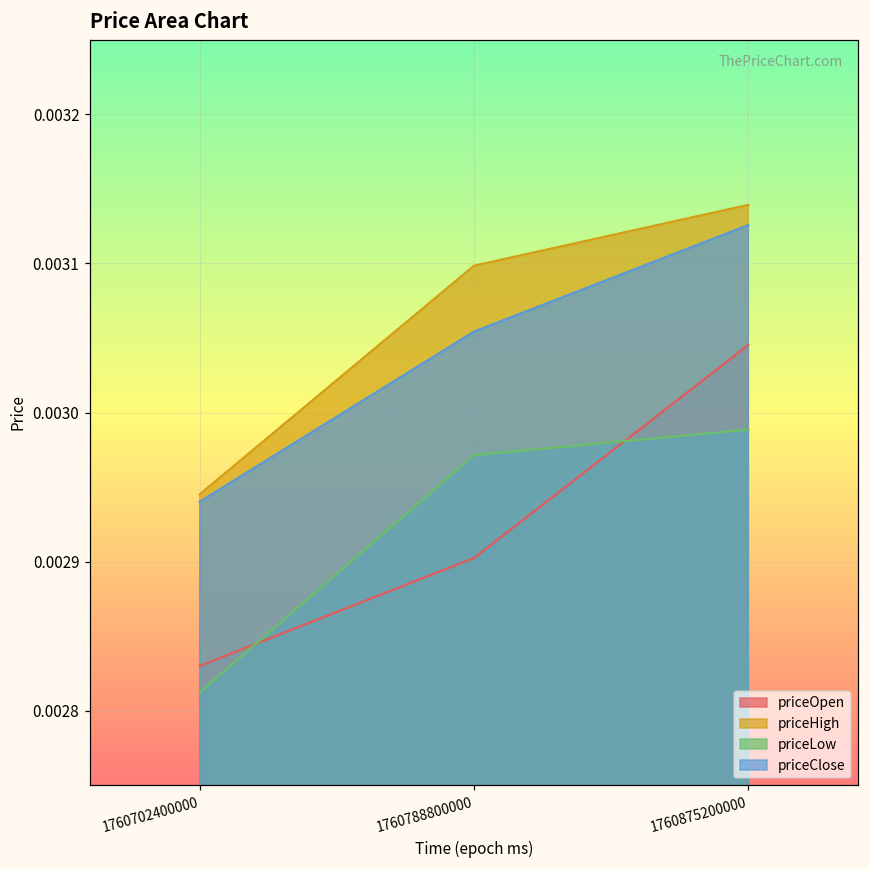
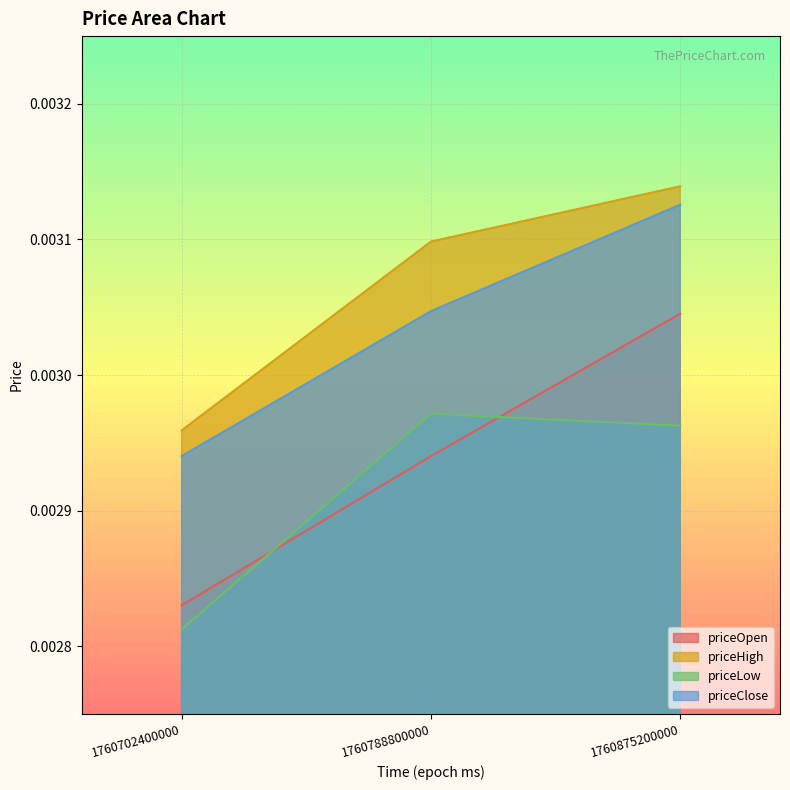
  {
    "priceOpen": {
      "1760702400000": 0.002830,
-     "1760788800000": 0.002902,
+     "1760788800000": 0.002940,
      "1760875200000": 0.003045
    },
    "priceHigh": {
-     "1760702400000": 0.002945,
+     "1760702400000": 0.002959,
      "1760788800000": 0.003098,
      "1760875200000": 0.003139
    },
    "priceLow": {
      "1760702400000": 0.002812,
      "1760788800000": 0.002971,
-     "1760875200000": 0.002988
+     "1760875200000": 0.002963
    },
    "priceClose": {
      "1760702400000": 0.002940,
-     "1760788800000": 0.003054,
+     "1760788800000": 0.003047,
      "1760875200000": 0.003126
    }
  }
